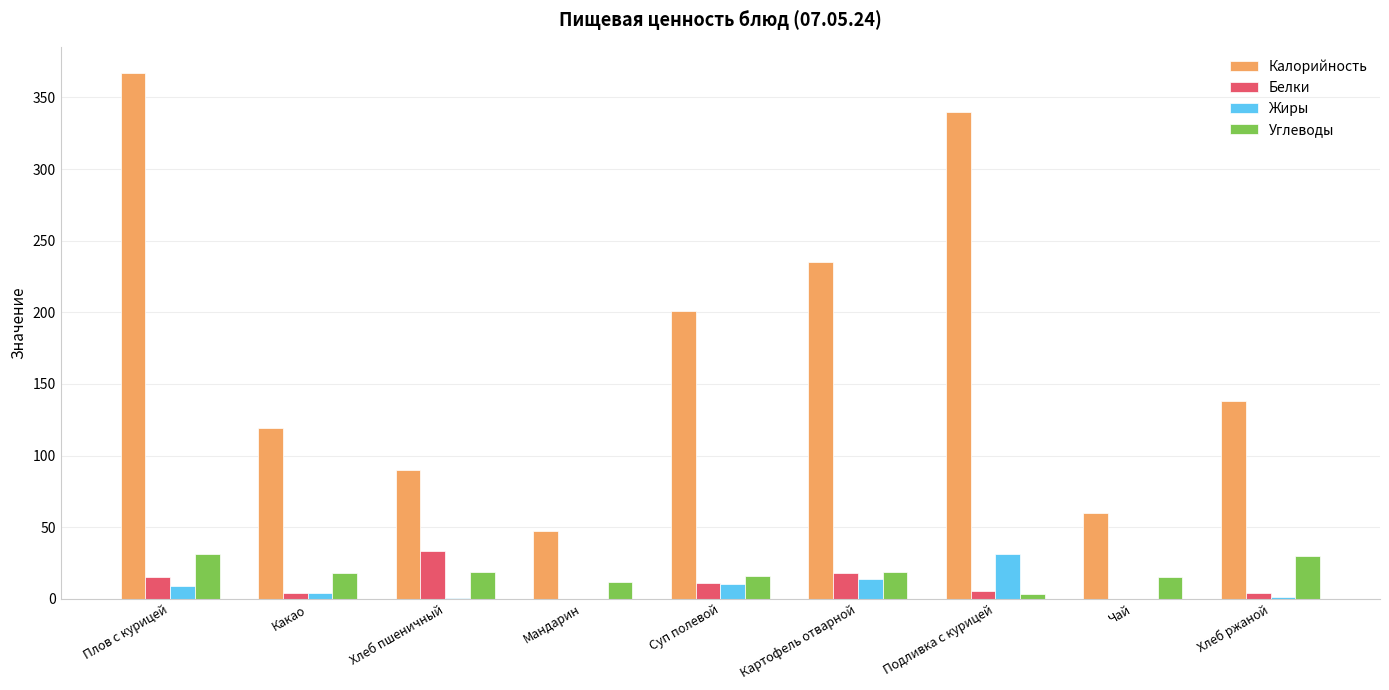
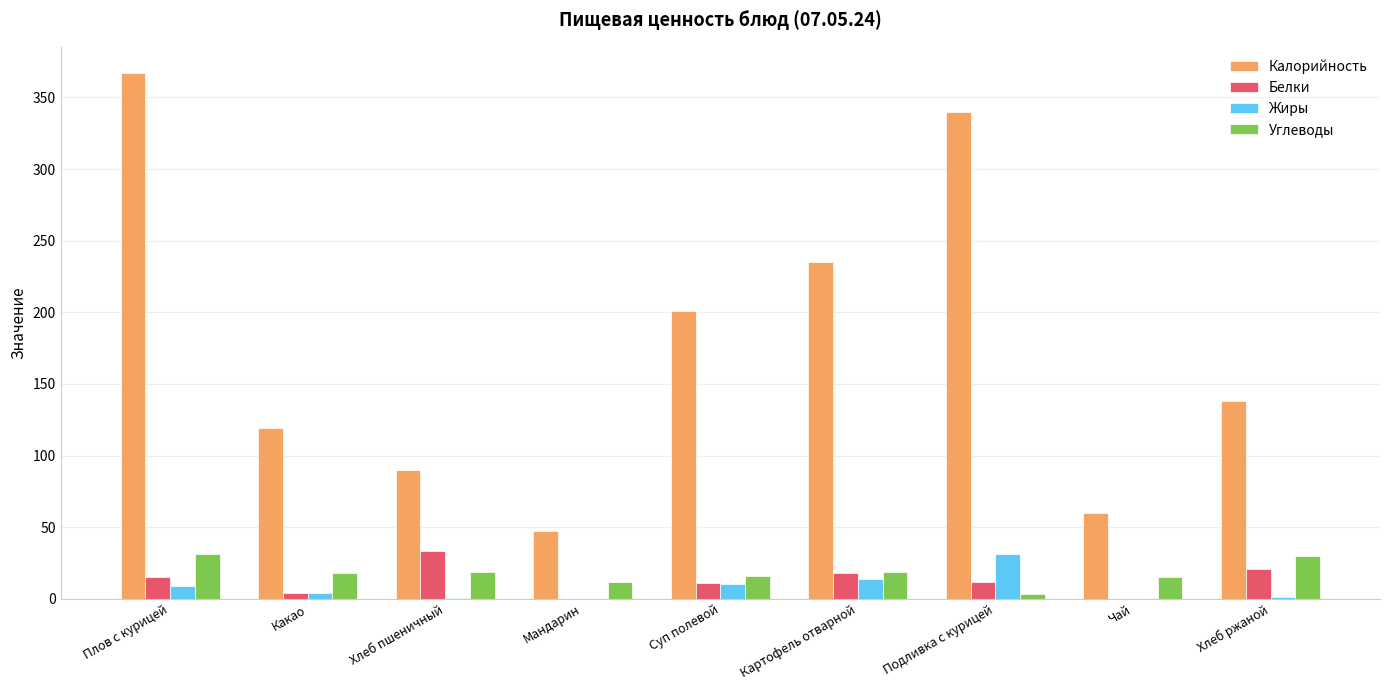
  {
    "Калорийность": {
      "Плов с курицей": 367,
      "Какао": 119,
      "Хлеб пшеничный": 90,
      "Мандарин": 47,
      "Суп полевой": 201,
      "Картофель отварной": 235,
      "Подливка с курицей": 340,
      "Чай": 60,
      "Хлеб ржаной": 138
    },
    "Белки": {
      "Плов с курицей": 15,
      "Какао": 4,
      "Хлеб пшеничный": 33,
      "Мандарин": 0,
      "Суп полевой": 11,
      "Картофель отварной": 18,
-     "Подливка с курицей": 5,
+     "Подливка с курицей": 12,
      "Чай": 0,
-     "Хлеб ржаной": 4
+     "Хлеб ржаной": 21
    },
    "Жиры": {
      "Плов с курицей": 9,
      "Какао": 4,
      "Мандарин": 0,
      "Суп полевой": 10,
      "Картофель отварной": 14,
      "Подливка с курицей": 31,
      "Чай": 0
    },
    "Углеводы": {
      "Плов с курицей": 31,
      "Какао": 18,
      "Хлеб пшеничный": 18,
      "Мандарин": 12,
      "Суп полевой": 16,
      "Картофель отварной": 19,
      "Подливка с курицей": 3,
      "Чай": 15,
      "Хлеб ржаной": 30
    }
  }
